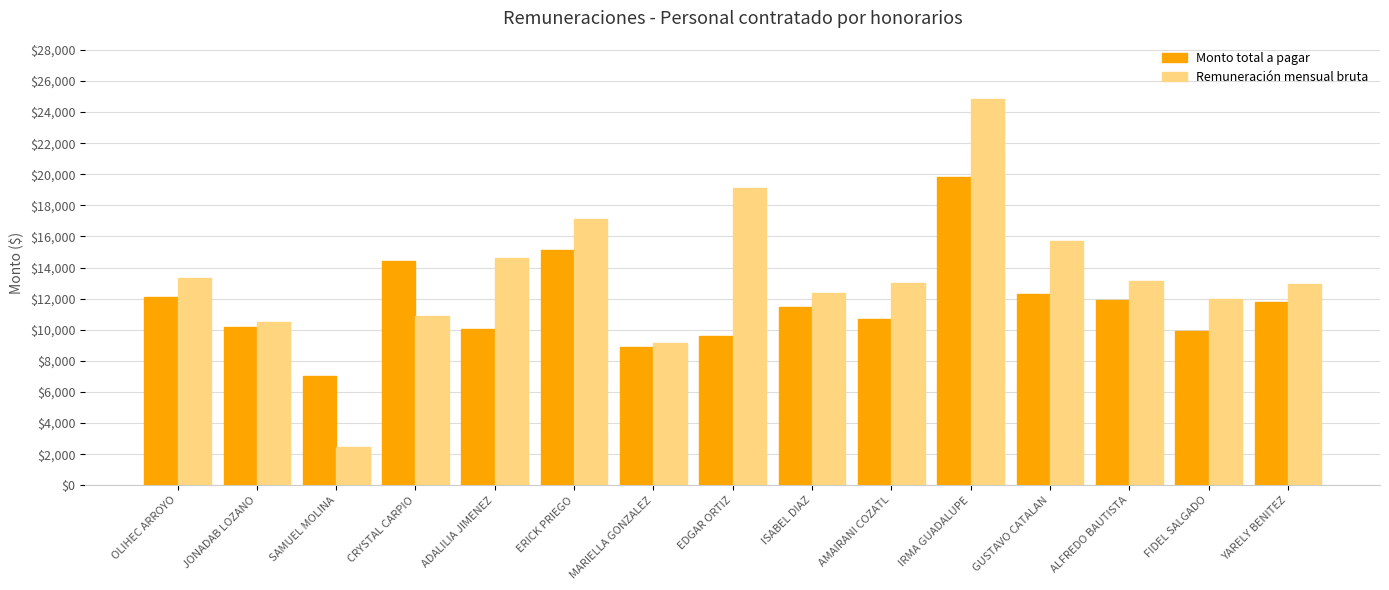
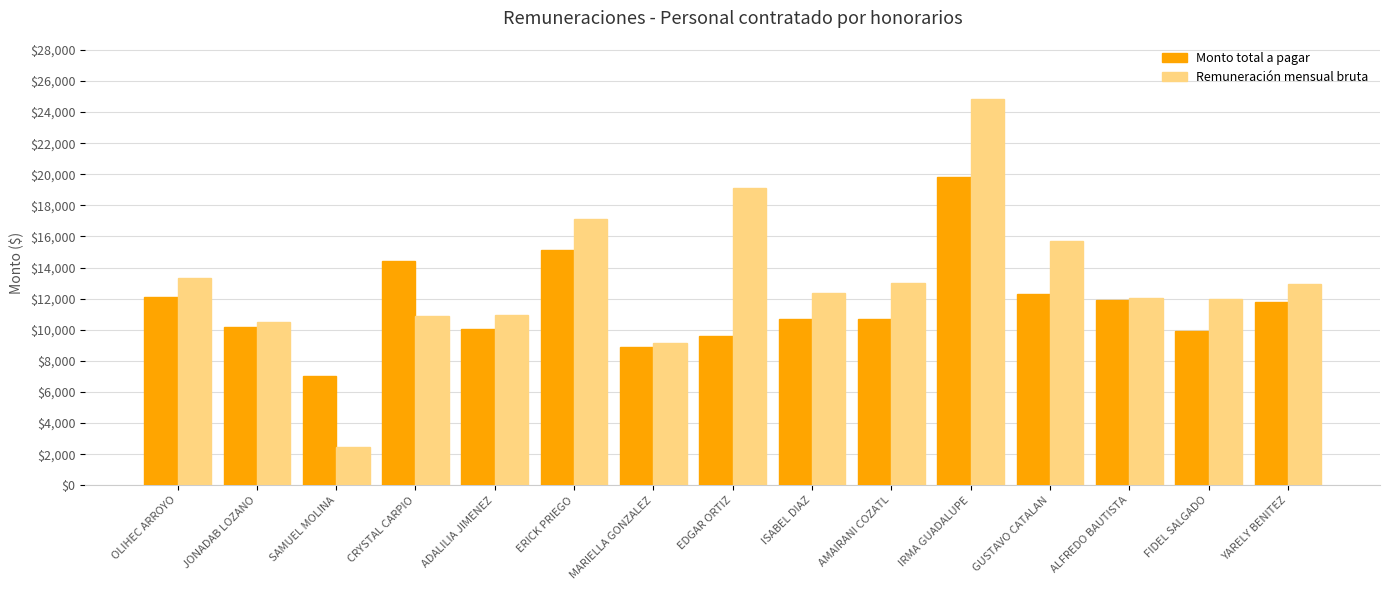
  {
    "Monto total a pagar": {
      "OLIHEC ARROYO": "$12,100",
      "JONADAB LOZANO": "$10,200",
      "SAMUEL MOLINA": "$7,000",
      "CRYSTAL CARPIO": "$14,400",
      "ADALILIA JIMENEZ": "$10,100",
      "ERICK PRIEGO": "$15,100",
      "MARIELLA GONZALEZ": "$8,900",
      "EDGAR ORTIZ": "$9,600",
-     "ISABEL DIAZ": "$11,400",
+     "ISABEL DIAZ": "$10,700",
      "AMAIRANI COZATL": "$10,700",
      "IRMA GUADALUPE": "$19,900",
      "GUSTAVO CATALAN": "$12,300",
      "ALFREDO BAUTISTA": "$11,900",
      "FIDEL SALGADO": "$9,900",
      "YARELY BENITEZ": "$11,800"
    },
    "Remuneración mensual bruta": {
      "OLIHEC ARROYO": "$13,300",
      "JONADAB LOZANO": "$10,500",
      "SAMUEL MOLINA": "$2,400",
      "CRYSTAL CARPIO": "$10,900",
-     "ADALILIA JIMENEZ": "$14,600",
+     "ADALILIA JIMENEZ": "$10,900",
      "ERICK PRIEGO": "$17,100",
      "MARIELLA GONZALEZ": "$9,200",
      "EDGAR ORTIZ": "$19,100",
      "ISABEL DIAZ": "$12,300",
      "AMAIRANI COZATL": "$13,000",
      "IRMA GUADALUPE": "$24,900",
      "GUSTAVO CATALAN": "$15,700",
-     "ALFREDO BAUTISTA": "$13,200",
+     "ALFREDO BAUTISTA": "$12,100",
      "FIDEL SALGADO": "$12,000",
      "YARELY BENITEZ": "$13,000"
    }
  }
